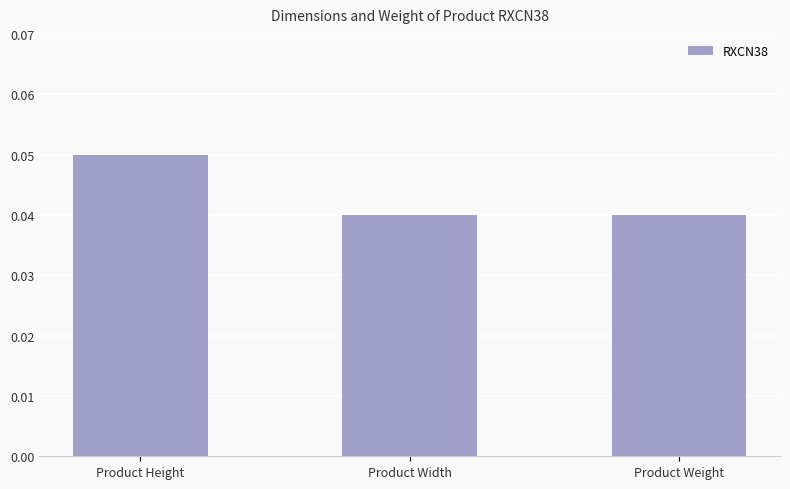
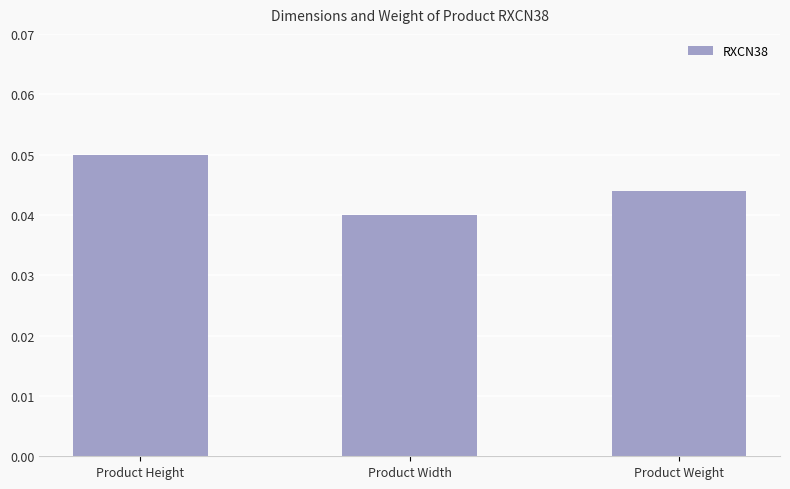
  {
    "Product Height": 0.050,
    "Product Width": 0.040,
-   "Product Weight": 0.040
+   "Product Weight": 0.044
  }
